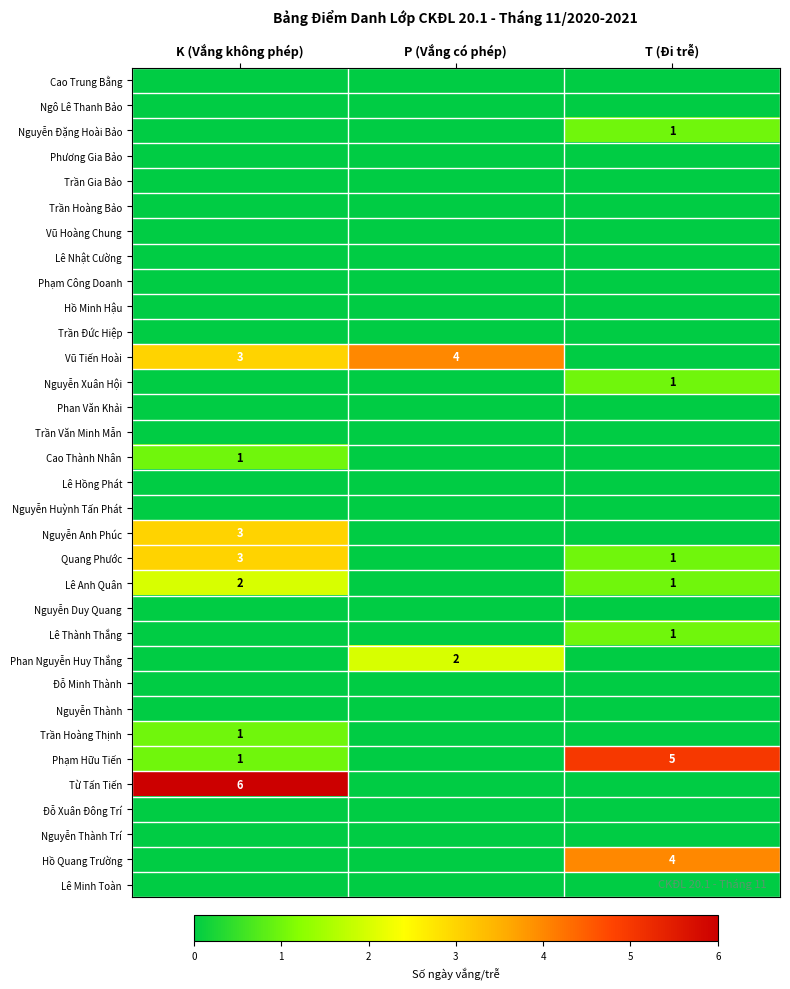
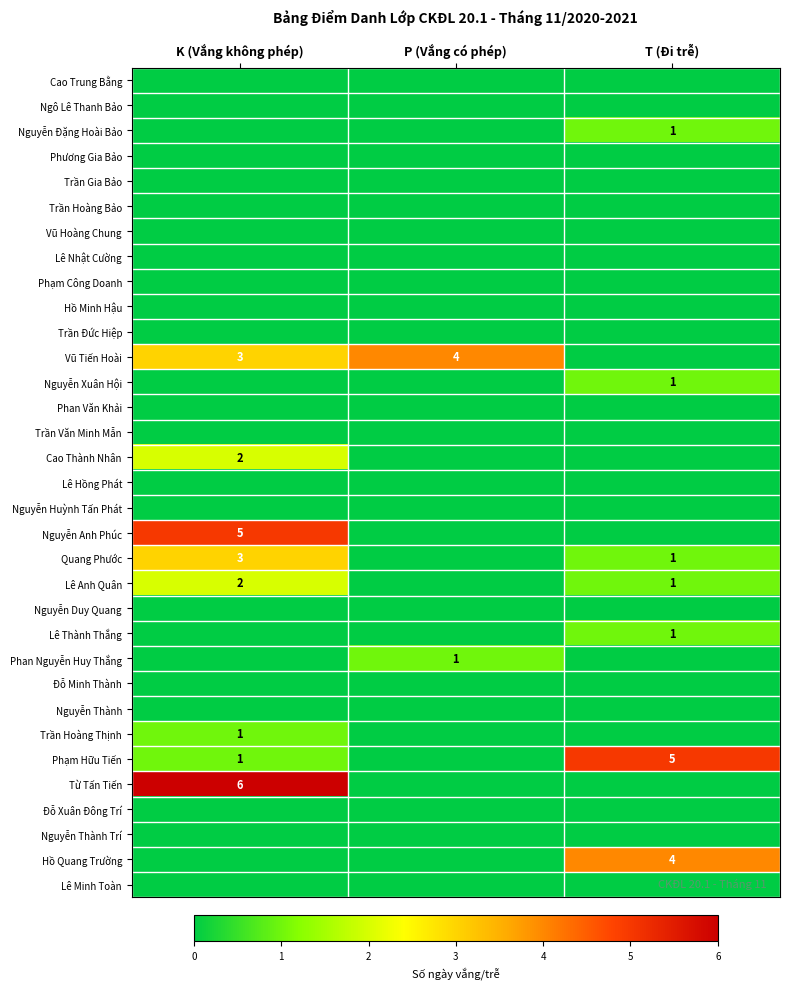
  {
    "Nguyễn Đặng Hoài Bảo": {
      "T (Đi trễ)": 1
    },
    "Vũ Tiến Hoài": {
      "K (Vắng không phép)": 3,
      "P (Vắng có phép)": 4
    },
    "Nguyễn Xuân Hội": {
      "T (Đi trễ)": 1
    },
    "Cao Thành Nhân": {
-     "K (Vắng không phép)": 1
+     "K (Vắng không phép)": 2
    },
    "Nguyễn Anh Phúc": {
-     "K (Vắng không phép)": 3
+     "K (Vắng không phép)": 5
    },
    "Quang Phước": {
      "K (Vắng không phép)": 3,
      "T (Đi trễ)": 1
    },
    "Lê Anh Quân": {
      "K (Vắng không phép)": 2,
      "T (Đi trễ)": 1
    },
    "Lê Thành Thắng": {
      "T (Đi trễ)": 1
    },
    "Phan Nguyễn Huy Thắng": {
-     "P (Vắng có phép)": 2
+     "P (Vắng có phép)": 1
    },
    "Trần Hoàng Thịnh": {
      "K (Vắng không phép)": 1
    },
    "Phạm Hữu Tiến": {
      "K (Vắng không phép)": 1,
      "T (Đi trễ)": 5
    },
    "Từ Tấn Tiến": {
      "K (Vắng không phép)": 6
    },
    "Hồ Quang Trường": {
      "T (Đi trễ)": 4
    }
  }
